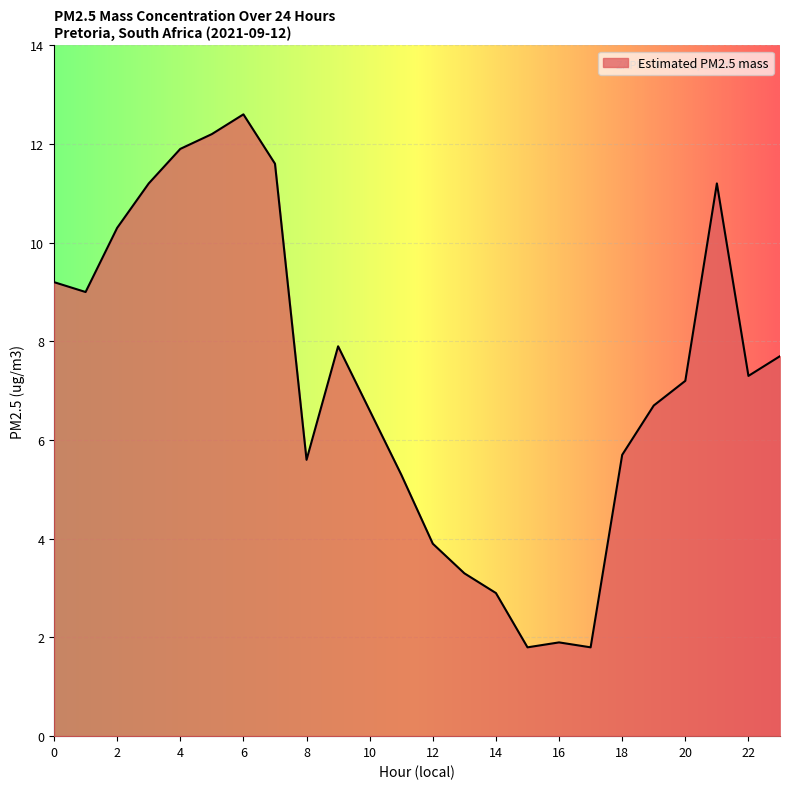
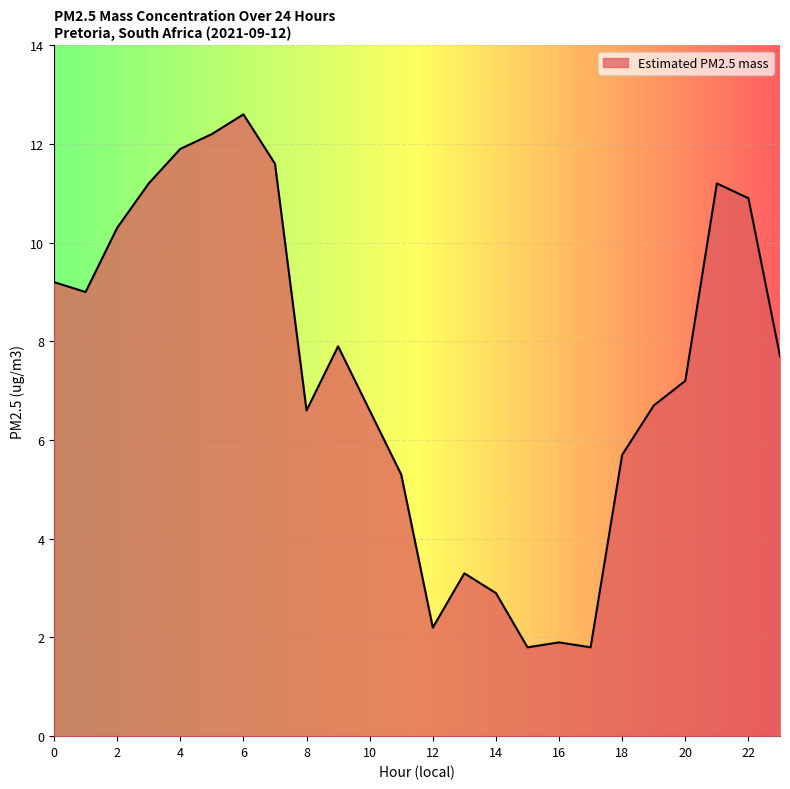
  {
    "0": 9.2,
    "2": 10.3,
    "4": 11.9,
    "6": 12.6,
-   "8": 5.6,
+   "8": 6.6,
    "10": 6.6,
-   "12": 3.9,
+   "12": 2.2,
    "14": 2.9,
    "16": 1.9,
    "18": 5.7,
    "20": 7.2,
-   "22": 7.3
+   "22": 10.9
  }
